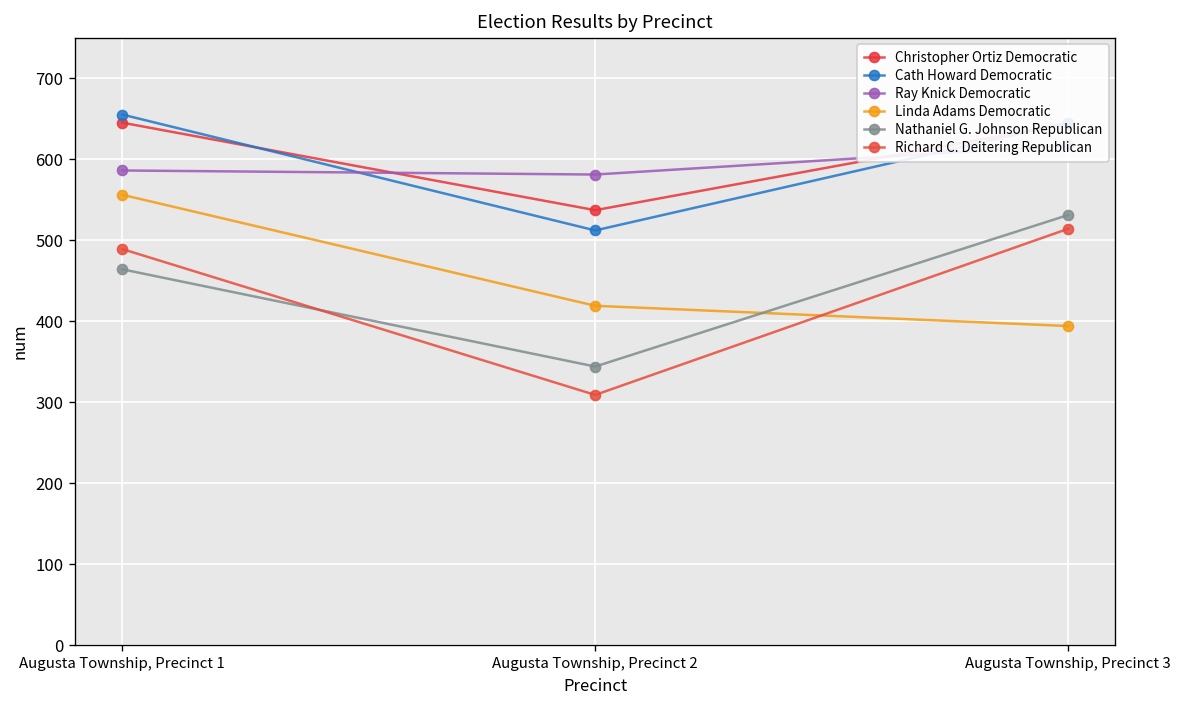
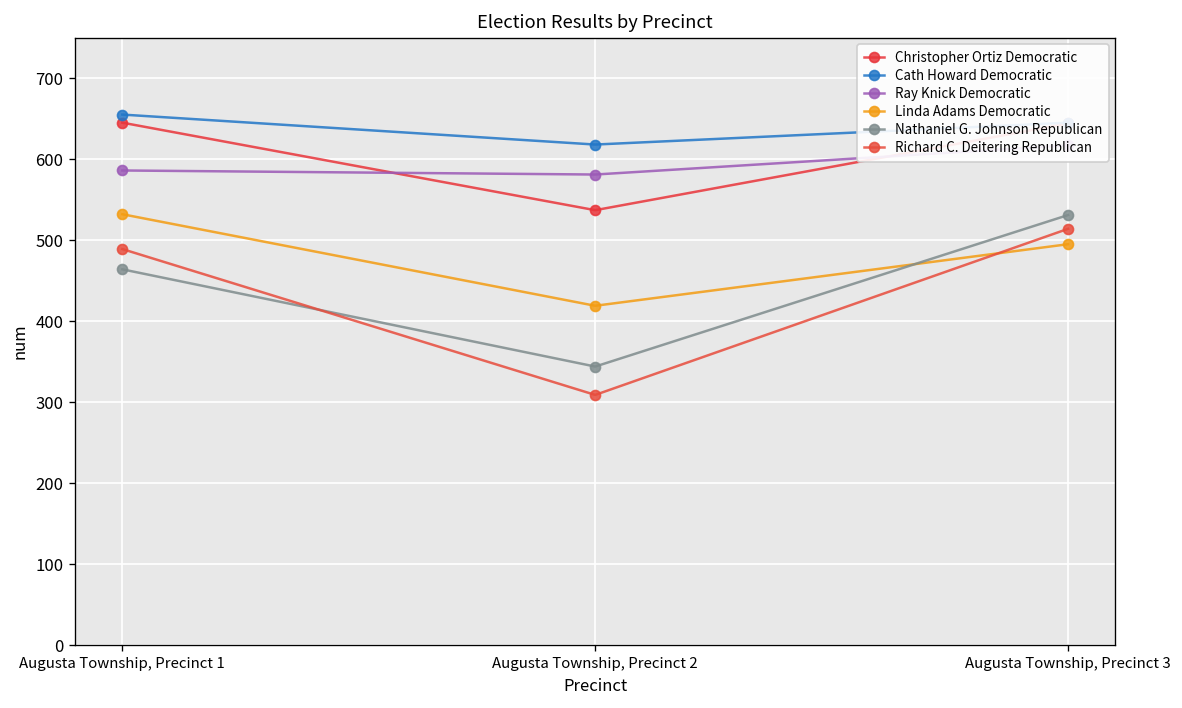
  {
    "Cath Howard Democratic": {
      "Augusta Township, Precinct 1": 660,
-     "Augusta Township, Precinct 2": 510
+     "Augusta Township, Precinct 2": 620
    },
    "Ray Knick Democratic": {
      "Augusta Township, Precinct 1": 590,
      "Augusta Township, Precinct 2": 580
    },
    "Linda Adams Democratic": {
-     "Augusta Township, Precinct 1": 560,
+     "Augusta Township, Precinct 1": 530,
      "Augusta Township, Precinct 2": 420,
-     "Augusta Township, Precinct 3": 390
+     "Augusta Township, Precinct 3": 500
    },
    "Nathaniel G. Johnson Republican": {
      "Augusta Township, Precinct 1": 460,
      "Augusta Township, Precinct 2": 340,
      "Augusta Township, Precinct 3": 530
    }
  }
